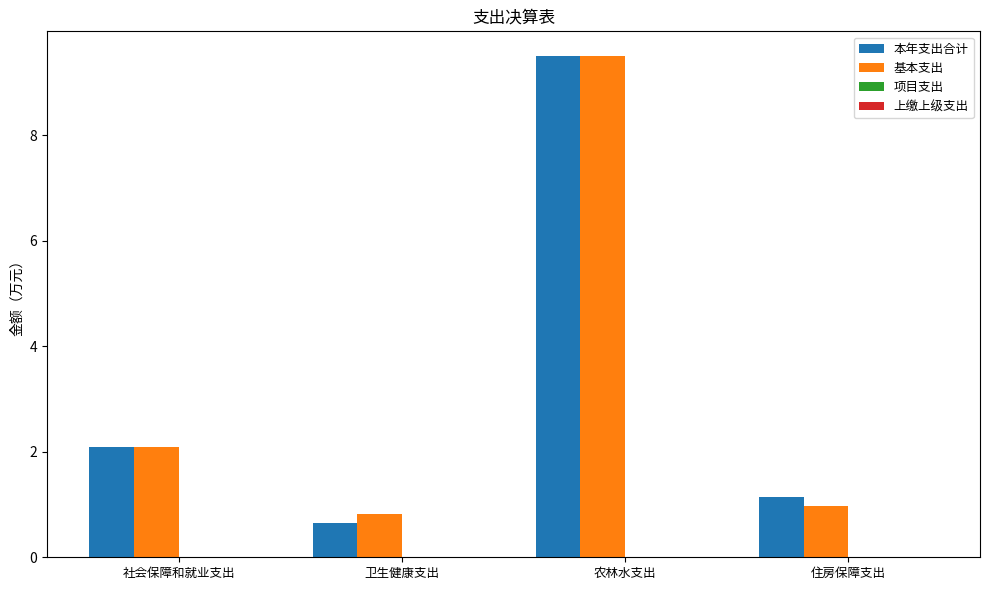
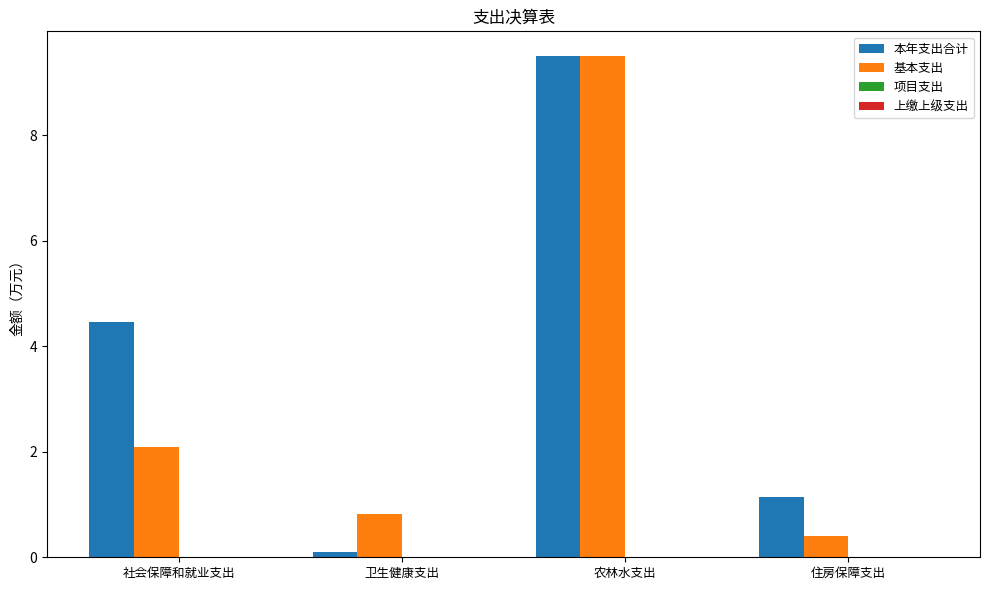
  {
    "本年支出合计": {
-     "社会保障和就业支出": 2.1,
-     "卫生健康支出": 0.6,
+     "社会保障和就业支出": 4.5,
+     "卫生健康支出": 0.1,
      "农林水支出": 9.5,
      "住房保障支出": 1.2
    },
    "基本支出": {
      "社会保障和就业支出": 2.1,
      "卫生健康支出": 0.8,
      "农林水支出": 9.5,
-     "住房保障支出": 1.0
+     "住房保障支出": 0.4
    },
    "项目支出": {
      "社会保障和就业支出": 0.0,
      "卫生健康支出": 0.0,
      "农林水支出": 0.0,
      "住房保障支出": 0.0
    },
    "上缴上级支出": {
      "社会保障和就业支出": 0.0,
      "卫生健康支出": 0.0,
      "农林水支出": 0.0,
      "住房保障支出": 0.0
    }
  }
